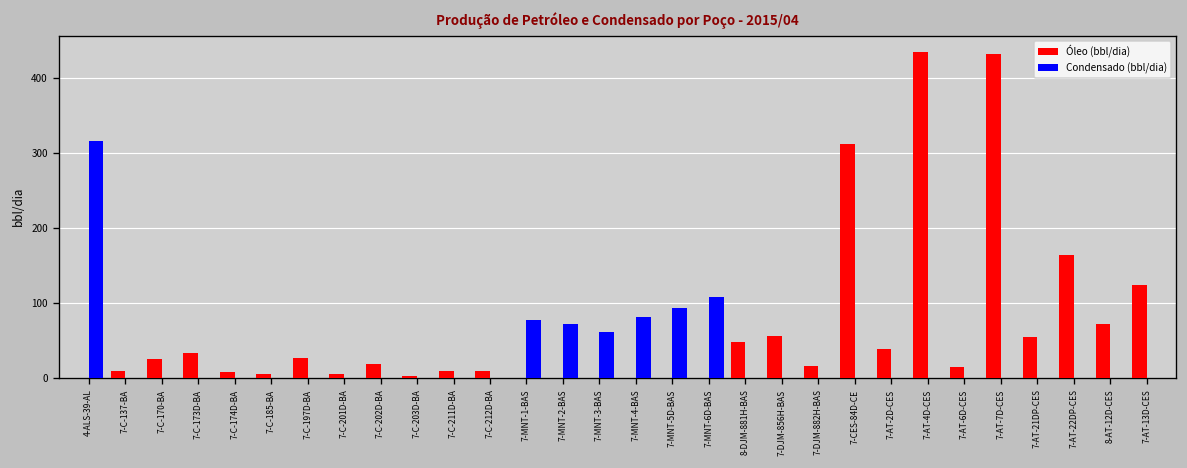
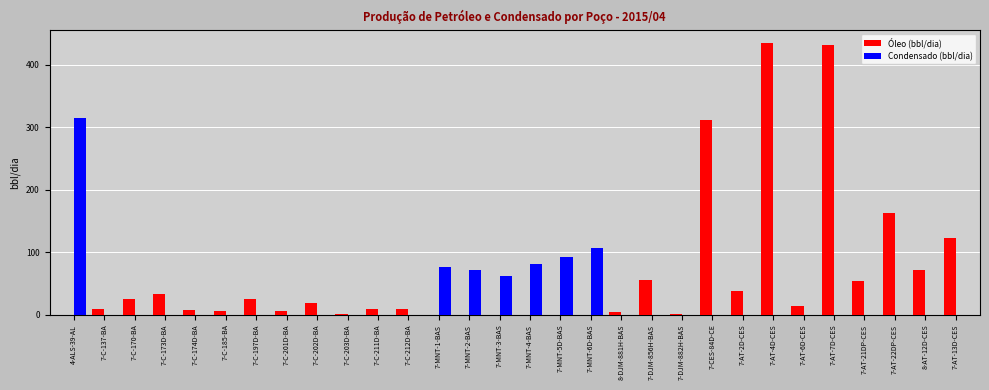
  {
    "Óleo (bbl/dia)": {
      "4-ALS-39-AL": 0,
      "7-C-137-BA": 10,
      "7-C-170-BA": 30,
      "7-C-173D-BA": 30,
      "7-C-174D-BA": 10,
      "7-C-185-BA": 10,
      "7-C-197D-BA": 30,
      "7-C-201D-BA": 10,
      "7-C-202D-BA": 20,
      "7-C-211D-BA": 10,
      "7-C-212D-BA": 10,
      "7-MNT-1-BAS": 0,
      "7-MNT-2-BAS": 0,
      "7-MNT-3-BAS": 0,
      "7-MNT-4-BAS": 0,
      "7-MNT-5D-BAS": 0,
      "7-MNT-6D-BAS": 0,
-     "8-DJM-881H-BAS": 50,
+     "8-DJM-881H-BAS": 0,
      "7-DJM-856H-BAS": 60,
-     "7-DJM-882H-BAS": 20,
+     "7-DJM-882H-BAS": 0,
      "7-CES-84D-CE": 310,
      "7-AT-2D-CES": 40,
      "7-AT-4D-CES": 430,
      "7-AT-6D-CES": 10,
      "7-AT-7D-CES": 430,
      "7-AT-21DP-CES": 50,
      "7-AT-22DP-CES": 160,
      "8-AT-12D-CES": 70,
      "7-AT-13D-CES": 120
    },
    "Condensado (bbl/dia)": {
      "4-ALS-39-AL": 310,
      "7-C-137-BA": 0,
      "7-C-170-BA": 0,
      "7-C-173D-BA": 0,
      "7-C-174D-BA": 0,
      "7-C-185-BA": 0,
      "7-C-197D-BA": 0,
      "7-C-201D-BA": 0,
      "7-C-202D-BA": 0,
      "7-C-203D-BA": 0,
      "7-C-211D-BA": 0,
      "7-C-212D-BA": 0,
      "7-MNT-1-BAS": 80,
      "7-MNT-2-BAS": 70,
      "7-MNT-3-BAS": 60,
      "7-MNT-4-BAS": 80,
      "7-MNT-5D-BAS": 90,
      "7-MNT-6D-BAS": 110,
      "8-DJM-881H-BAS": 0,
      "7-DJM-856H-BAS": 0,
      "7-DJM-882H-BAS": 0,
      "7-CES-84D-CE": 0,
      "7-AT-2D-CES": 0,
      "7-AT-4D-CES": 0,
      "7-AT-6D-CES": 0,
      "7-AT-7D-CES": 0,
      "7-AT-21DP-CES": 0,
      "7-AT-22DP-CES": 0,
      "8-AT-12D-CES": 0,
      "7-AT-13D-CES": 0
    }
  }
